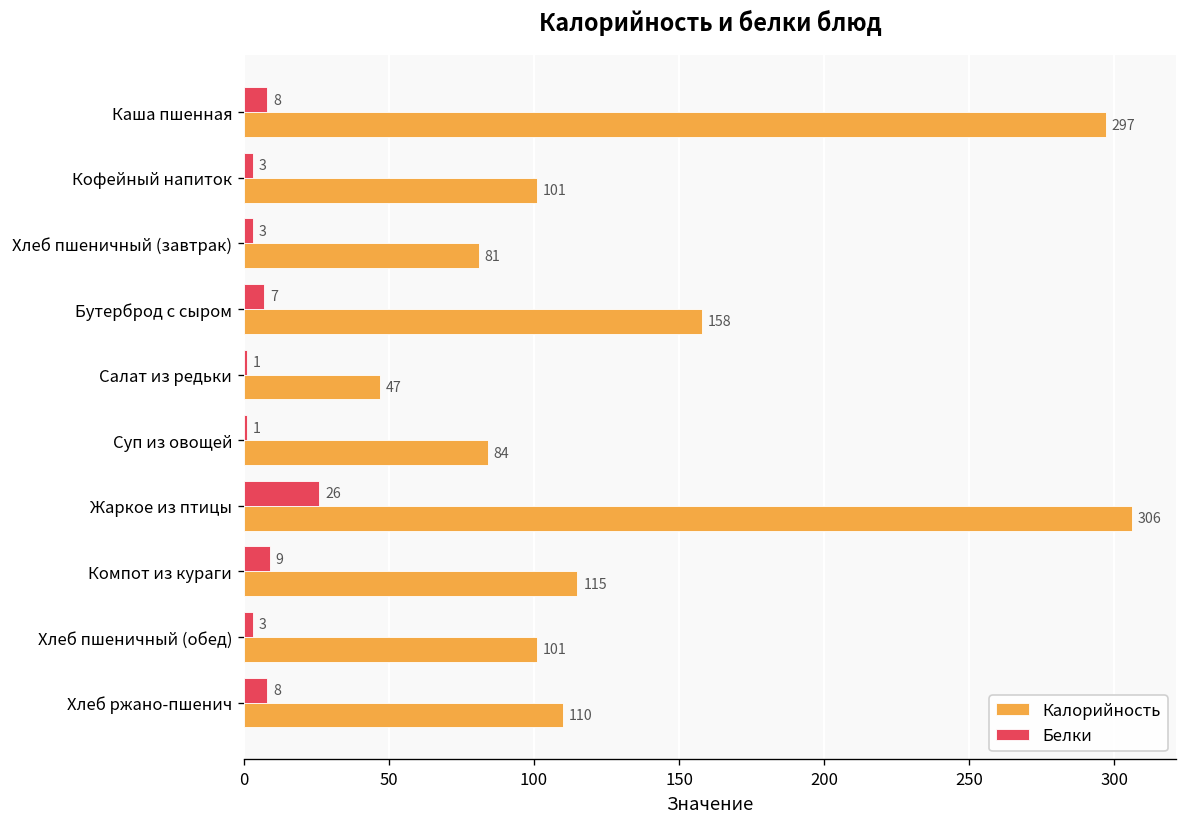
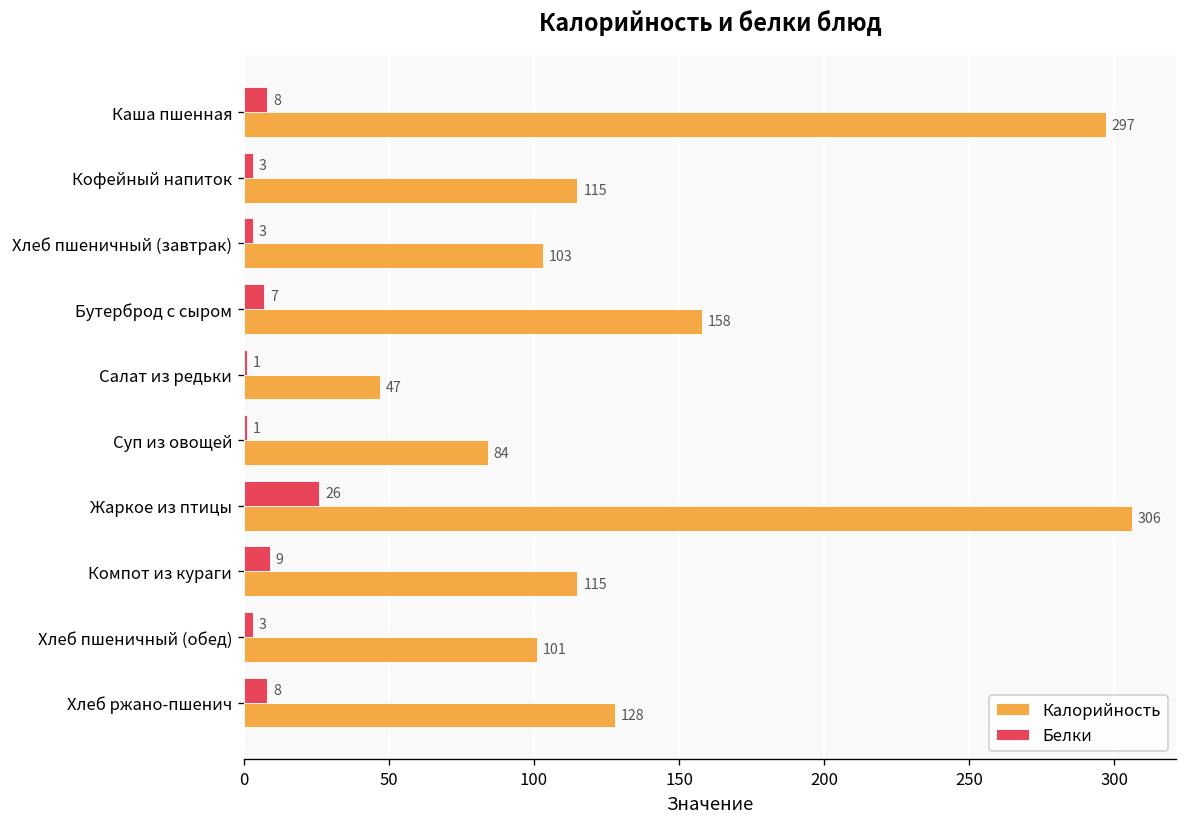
  {
    "Калорийность": {
      "Каша пшенная": 297,
-     "Кофейный напиток": 101,
-     "Хлеб пшеничный (завтрак)": 81,
+     "Кофейный напиток": 115,
+     "Хлеб пшеничный (завтрак)": 103,
      "Бутерброд с сыром": 158,
      "Салат из редьки": 47,
      "Суп из овощей": 84,
      "Жаркое из птицы": 306,
      "Компот из кураги": 115,
      "Хлеб пшеничный (обед)": 101,
-     "Хлеб ржано-пшенич": 110
+     "Хлеб ржано-пшенич": 128
    },
    "Белки": {
      "Каша пшенная": 8,
      "Кофейный напиток": 3,
      "Хлеб пшеничный (завтрак)": 3,
      "Бутерброд с сыром": 7,
      "Салат из редьки": 1,
      "Суп из овощей": 1,
      "Жаркое из птицы": 26,
      "Компот из кураги": 9,
      "Хлеб пшеничный (обед)": 3,
      "Хлеб ржано-пшенич": 8
    }
  }
